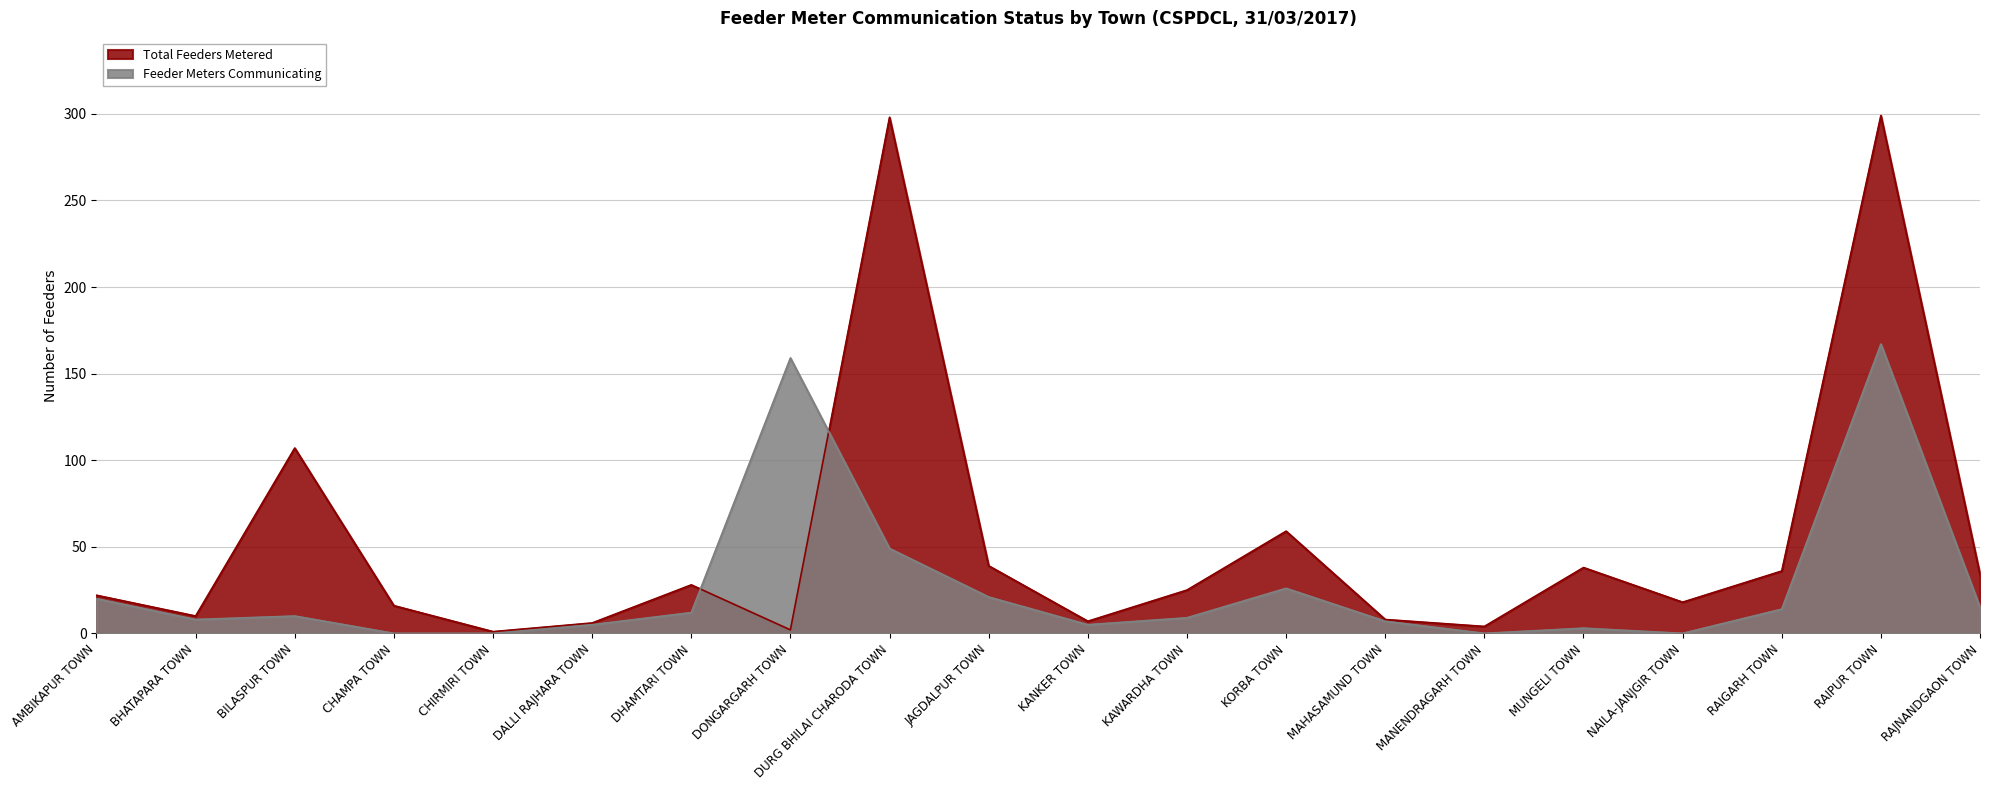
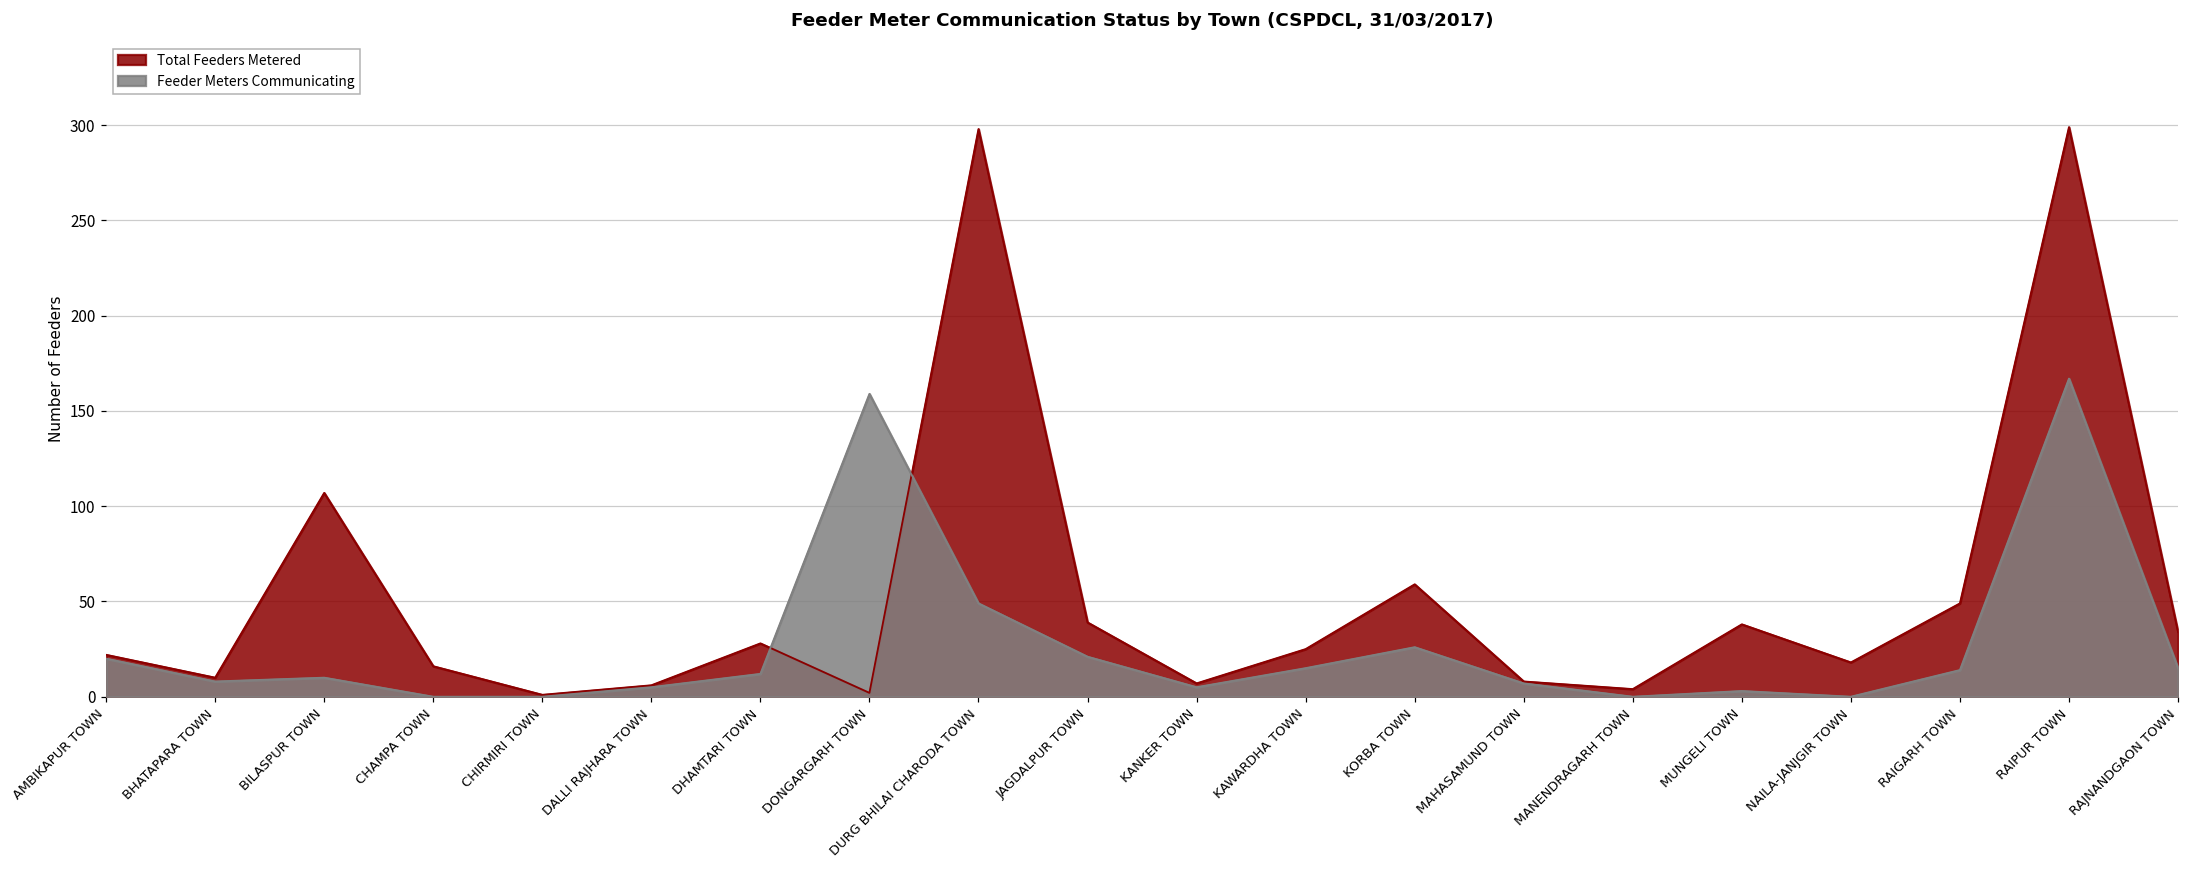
  {
    "Total Feeders Metered": {
      "AMBIKAPUR TOWN": 22,
      "BHATAPARA TOWN": 10,
      "BILASPUR TOWN": 107,
      "CHAMPA TOWN": 16,
      "DHAMTARI TOWN": 28,
      "DONGARGARH TOWN": 2,
      "DURG BHILAI CHARODA TOWN": 298,
      "JAGDALPUR TOWN": 39,
      "KANKER TOWN": 7,
      "KAWARDHA TOWN": 25,
      "KORBA TOWN": 59,
      "MANENDRAGARH TOWN": 4,
      "MUNGELI TOWN": 38,
      "NAILA-JANJGIR TOWN": 18,
-     "RAIGARH TOWN": 36,
+     "RAIGARH TOWN": 49,
      "RAIPUR TOWN": 299,
      "RAJNANDGAON TOWN": 34
    },
    "Feeder Meters Communicating": {
      "AMBIKAPUR TOWN": 20,
      "BHATAPARA TOWN": 8,
      "BILASPUR TOWN": 10,
      "CHAMPA TOWN": 0,
      "DHAMTARI TOWN": 12,
      "DONGARGARH TOWN": 159,
      "DURG BHILAI CHARODA TOWN": 49,
      "JAGDALPUR TOWN": 21,
      "KANKER TOWN": 5,
-     "KAWARDHA TOWN": 9,
+     "KAWARDHA TOWN": 15,
      "KORBA TOWN": 26,
      "MANENDRAGARH TOWN": 0,
      "MUNGELI TOWN": 3,
      "NAILA-JANJGIR TOWN": 0,
      "RAIGARH TOWN": 14,
      "RAIPUR TOWN": 167,
      "RAJNANDGAON TOWN": 15
    }
  }
